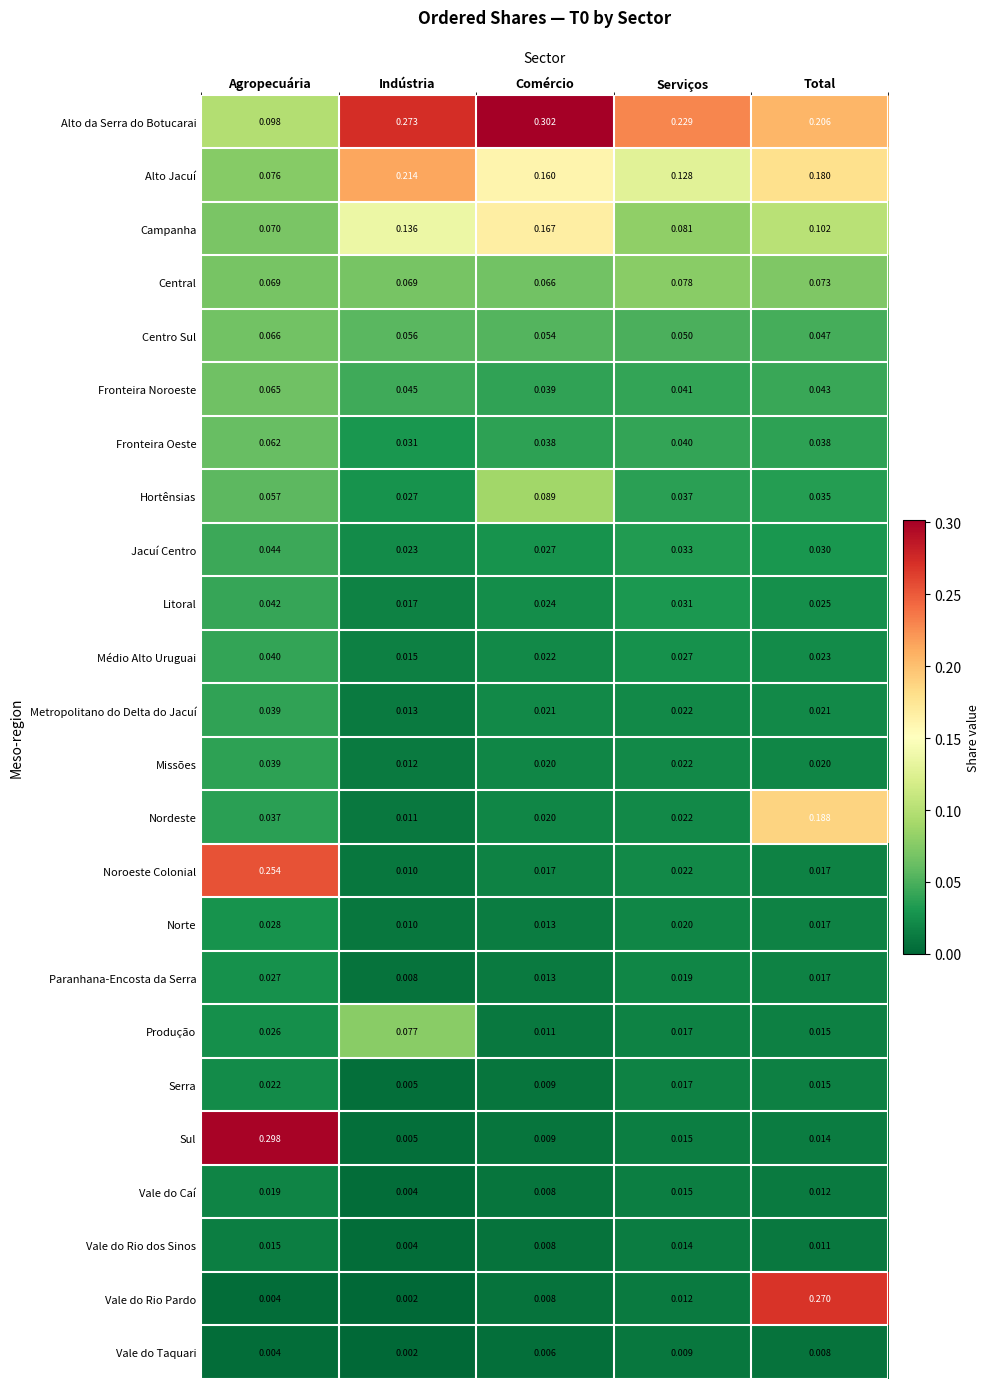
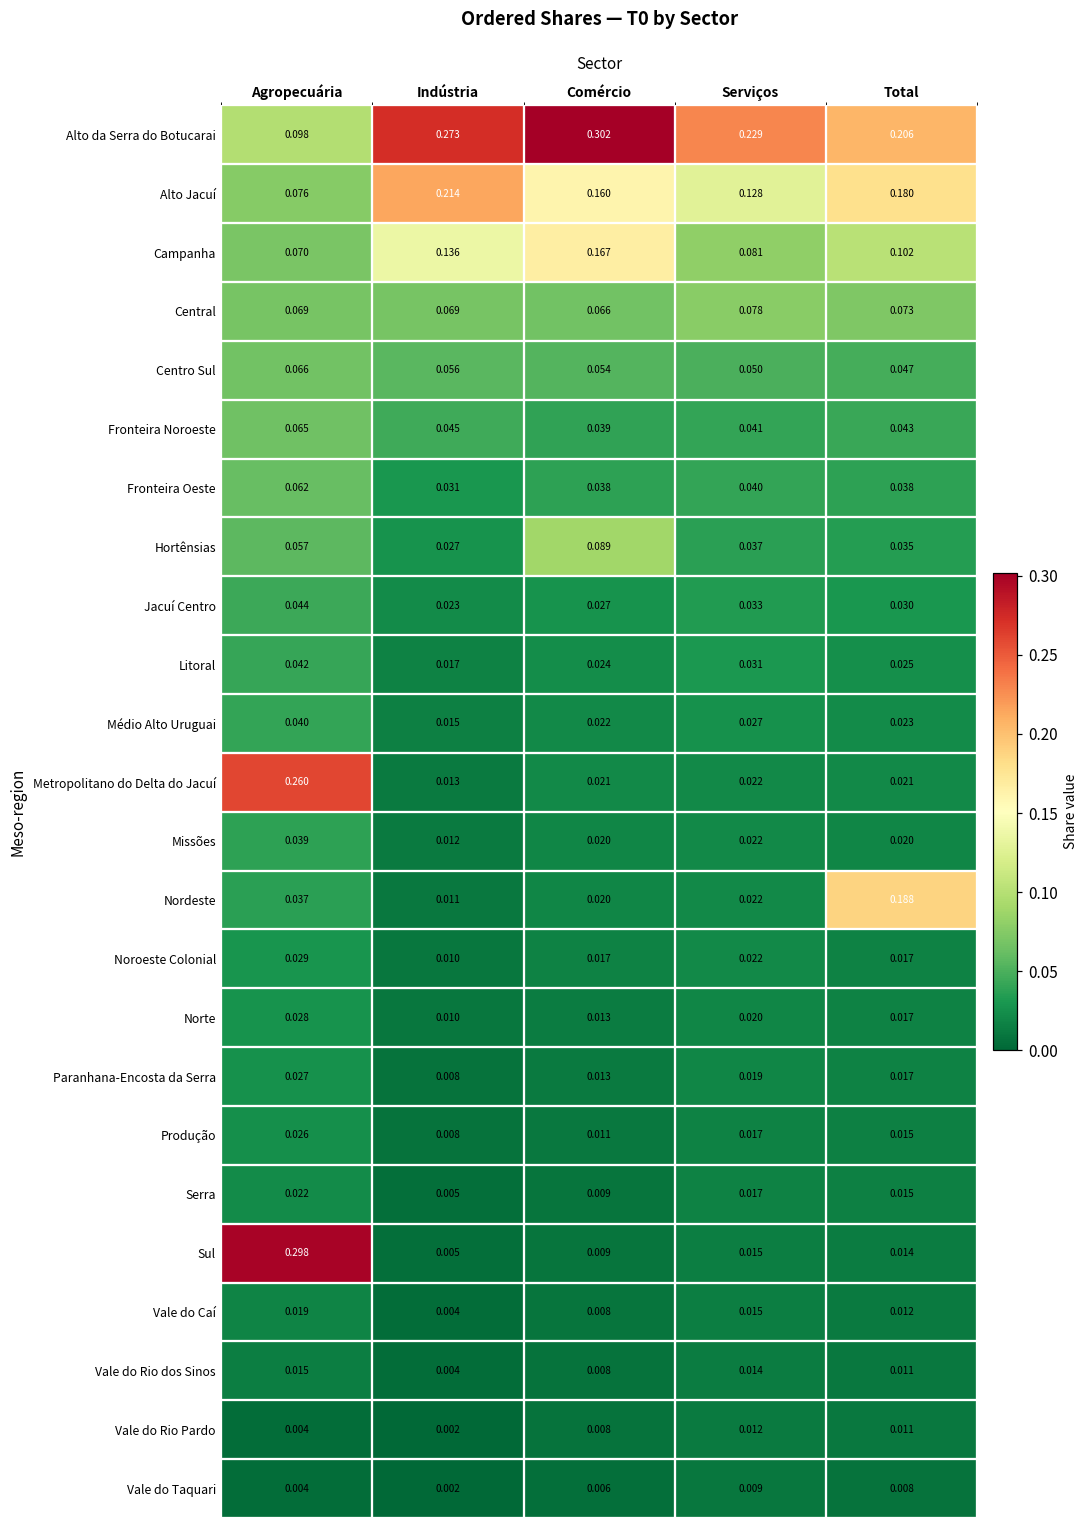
  {
    "Alto da Serra do Botucarai": {
      "Agropecuária": 0.098,
      "Indústria": 0.273,
      "Comércio": 0.302,
      "Serviços": 0.229,
      "Total": 0.206
    },
    "Alto Jacuí": {
      "Agropecuária": 0.076,
      "Indústria": 0.214,
      "Comércio": 0.160,
      "Serviços": 0.128,
      "Total": 0.180
    },
    "Campanha": {
      "Agropecuária": 0.070,
      "Indústria": 0.136,
      "Comércio": 0.167,
      "Serviços": 0.081,
      "Total": 0.102
    },
    "Central": {
      "Agropecuária": 0.069,
      "Indústria": 0.069,
      "Comércio": 0.066,
      "Serviços": 0.078,
      "Total": 0.073
    },
    "Centro Sul": {
      "Agropecuária": 0.066,
      "Indústria": 0.056,
      "Comércio": 0.054,
      "Serviços": 0.050,
      "Total": 0.047
    },
    "Fronteira Noroeste": {
      "Agropecuária": 0.065,
      "Indústria": 0.045,
      "Comércio": 0.039,
      "Serviços": 0.041,
      "Total": 0.043
    },
    "Fronteira Oeste": {
      "Agropecuária": 0.062,
      "Indústria": 0.031,
      "Comércio": 0.038,
      "Serviços": 0.040,
      "Total": 0.038
    },
    "Hortênsias": {
      "Agropecuária": 0.057,
      "Indústria": 0.027,
      "Comércio": 0.089,
      "Serviços": 0.037,
      "Total": 0.035
    },
    "Jacuí Centro": {
      "Agropecuária": 0.044,
      "Indústria": 0.023,
      "Comércio": 0.027,
      "Serviços": 0.033,
      "Total": 0.030
    },
    "Litoral": {
      "Agropecuária": 0.042,
      "Indústria": 0.017,
      "Comércio": 0.024,
      "Serviços": 0.031,
      "Total": 0.025
    },
    "Médio Alto Uruguai": {
      "Agropecuária": 0.040,
      "Indústria": 0.015,
      "Comércio": 0.022,
      "Serviços": 0.027,
      "Total": 0.023
    },
    "Metropolitano do Delta do Jacuí": {
-     "Agropecuária": 0.039,
+     "Agropecuária": 0.260,
      "Indústria": 0.013,
      "Comércio": 0.021,
      "Serviços": 0.022,
      "Total": 0.021
    },
    "Missões": {
      "Agropecuária": 0.039,
      "Indústria": 0.012,
      "Comércio": 0.020,
      "Serviços": 0.022,
      "Total": 0.020
    },
    "Nordeste": {
      "Agropecuária": 0.037,
      "Indústria": 0.011,
      "Comércio": 0.020,
      "Serviços": 0.022,
      "Total": 0.188
    },
    "Noroeste Colonial": {
-     "Agropecuária": 0.254,
+     "Agropecuária": 0.029,
      "Indústria": 0.010,
      "Comércio": 0.017,
      "Serviços": 0.022,
      "Total": 0.017
    },
    "Norte": {
      "Agropecuária": 0.028,
      "Indústria": 0.010,
      "Comércio": 0.013,
      "Serviços": 0.020,
      "Total": 0.017
    },
    "Paranhana-Encosta da Serra": {
      "Agropecuária": 0.027,
      "Indústria": 0.008,
      "Comércio": 0.013,
      "Serviços": 0.019,
      "Total": 0.017
    },
    "Produção": {
      "Agropecuária": 0.026,
-     "Indústria": 0.077,
+     "Indústria": 0.008,
      "Comércio": 0.011,
      "Serviços": 0.017,
      "Total": 0.015
    },
    "Serra": {
      "Agropecuária": 0.022,
      "Indústria": 0.005,
      "Comércio": 0.009,
      "Serviços": 0.017,
      "Total": 0.015
    },
    "Sul": {
      "Agropecuária": 0.298,
      "Indústria": 0.005,
      "Comércio": 0.009,
      "Serviços": 0.015,
      "Total": 0.014
    },
    "Vale do Caí": {
      "Agropecuária": 0.019,
      "Indústria": 0.004,
      "Comércio": 0.008,
      "Serviços": 0.015,
      "Total": 0.012
    },
    "Vale do Rio dos Sinos": {
      "Agropecuária": 0.015,
      "Indústria": 0.004,
      "Comércio": 0.008,
      "Serviços": 0.014,
      "Total": 0.011
    },
    "Vale do Rio Pardo": {
      "Agropecuária": 0.004,
      "Indústria": 0.002,
      "Comércio": 0.008,
      "Serviços": 0.012,
-     "Total": 0.270
+     "Total": 0.011
    },
    "Vale do Taquari": {
      "Agropecuária": 0.004,
      "Indústria": 0.002,
      "Comércio": 0.006,
      "Serviços": 0.009,
      "Total": 0.008
    }
  }
